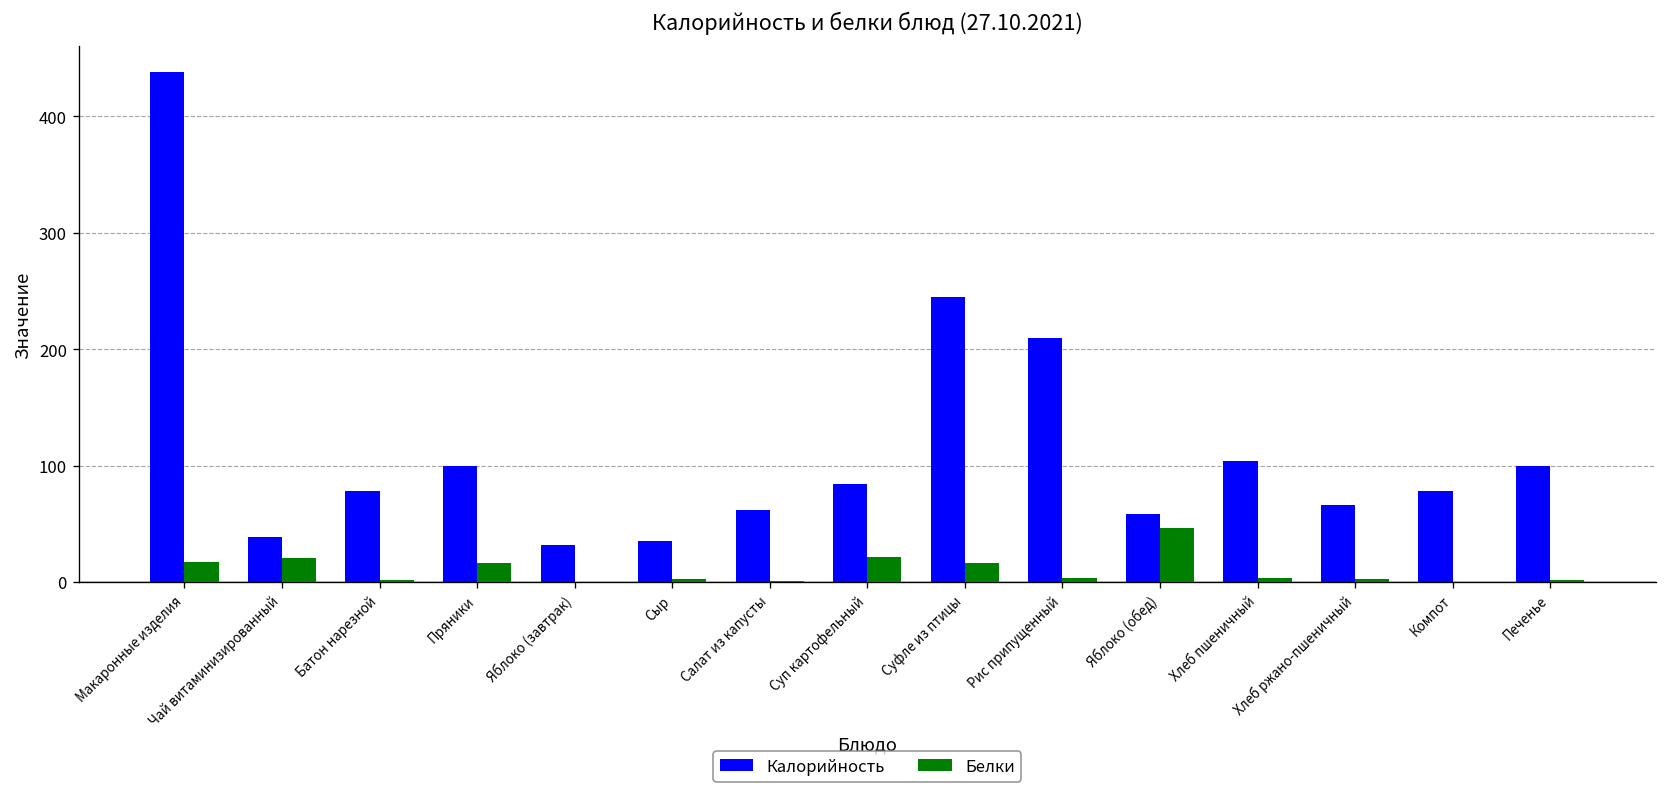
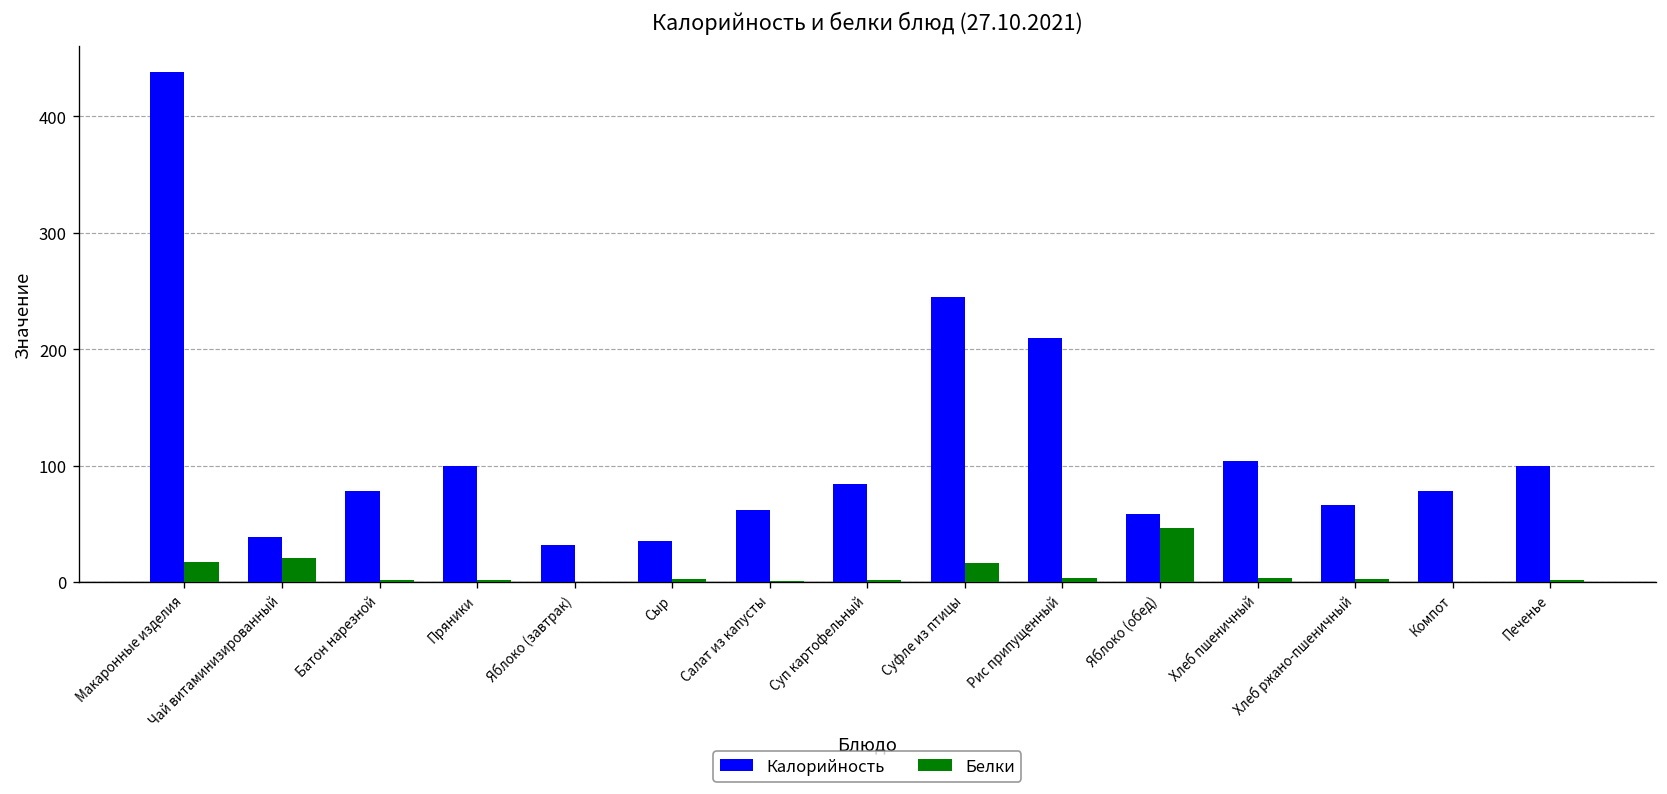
  {
    "Калорийность": {
      "Макаронные изделия": 440,
      "Чай витаминизированный": 40,
      "Батон нарезной": 80,
      "Пряники": 100,
      "Яблоко (завтрак)": 30,
      "Сыр": 40,
      "Салат из капусты": 60,
      "Суп картофельный": 80,
      "Суфле из птицы": 250,
      "Рис припущенный": 210,
      "Яблоко (обед)": 60,
      "Хлеб пшеничный": 100,
      "Хлеб ржано-пшеничный": 70,
      "Компот": 80,
      "Печенье": 100
    },
    "Белки": {
      "Макаронные изделия": 20,
      "Чай витаминизированный": 20,
-     "Пряники": 20,
+     "Пряники": 0,
      "Сыр": 0,
-     "Суп картофельный": 20,
+     "Суп картофельный": 0,
      "Суфле из птицы": 20,
      "Рис припущенный": 0,
      "Яблоко (обед)": 50,
      "Хлеб пшеничный": 0
    }
  }
